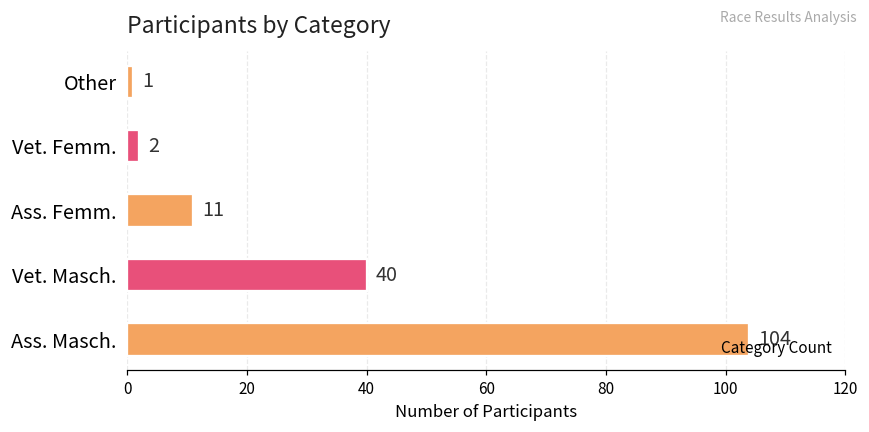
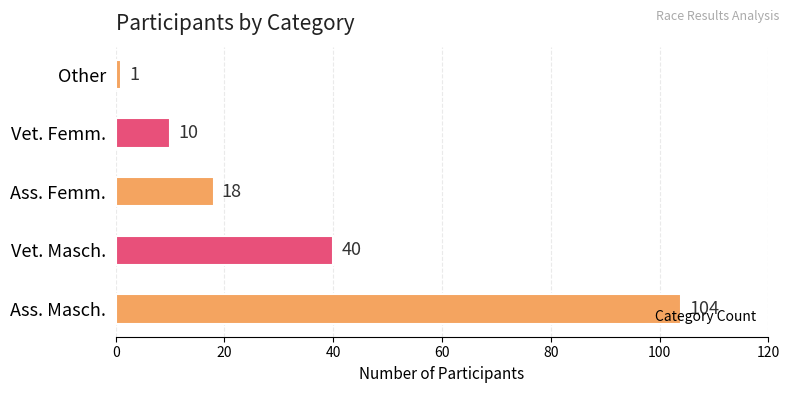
  {
    "Other": 1,
-   "Vet. Femm.": 2,
-   "Ass. Femm.": 11,
+   "Vet. Femm.": 10,
+   "Ass. Femm.": 18,
    "Vet. Masch.": 40,
    "Ass. Masch.": 104
  }
